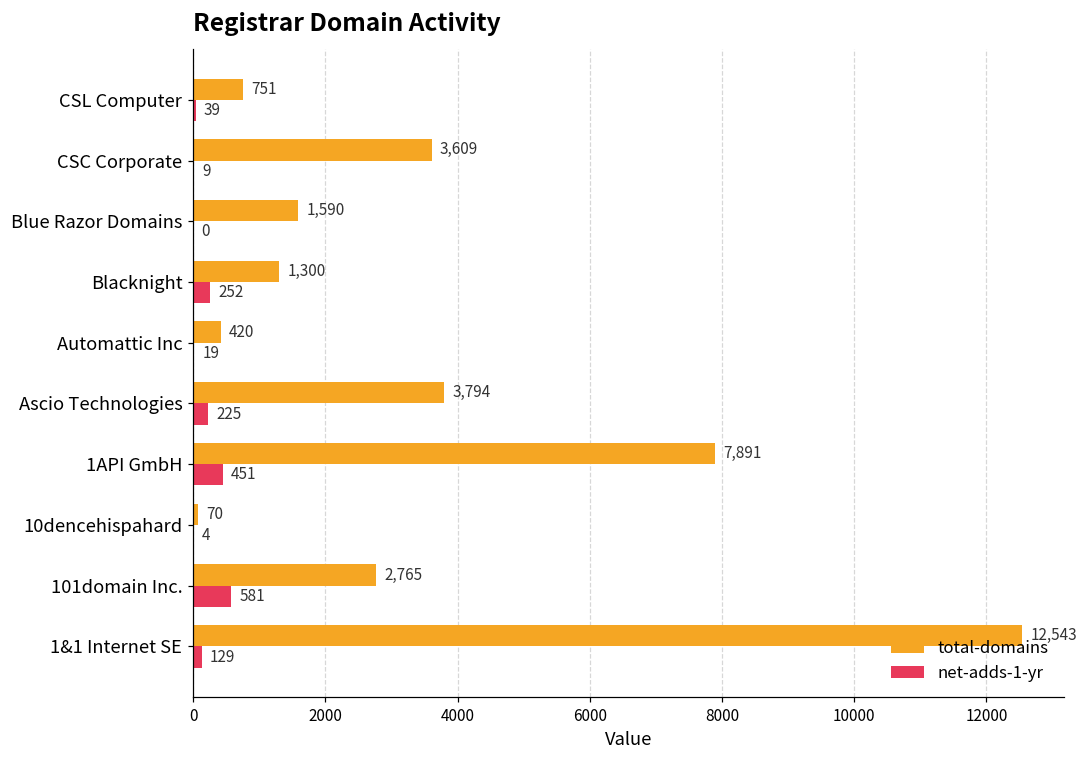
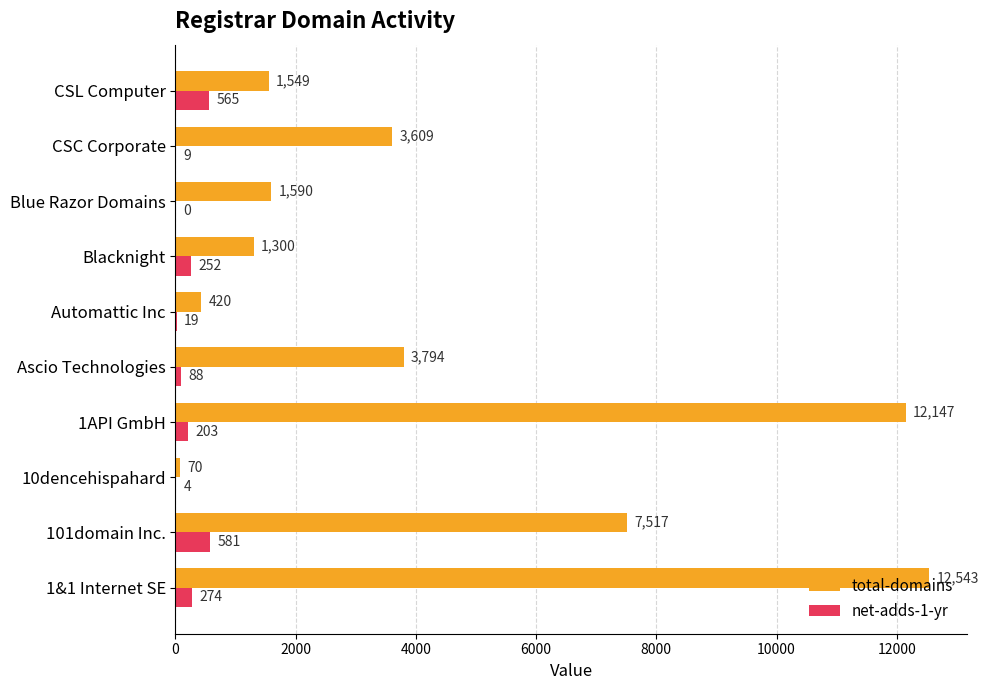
  {
    "total-domains": {
-     "CSL Computer": "751",
+     "CSL Computer": "1,549",
      "CSC Corporate": "3,609",
      "Blue Razor Domains": "1,590",
      "Blacknight": "1,300",
      "Automattic Inc": "420",
      "Ascio Technologies": "3,794",
-     "1API GmbH": "7,891",
+     "1API GmbH": "12,147",
      "10dencehispahard": "70",
-     "101domain Inc.": "2,765",
+     "101domain Inc.": "7,517",
      "1&1 Internet SE": "12,543"
    },
    "net-adds-1-yr": {
-     "CSL Computer": "39",
+     "CSL Computer": "565",
      "CSC Corporate": "9",
      "Blue Razor Domains": "0",
      "Blacknight": "252",
      "Automattic Inc": "19",
-     "Ascio Technologies": "225",
-     "1API GmbH": "451",
+     "Ascio Technologies": "88",
+     "1API GmbH": "203",
      "10dencehispahard": "4",
      "101domain Inc.": "581",
-     "1&1 Internet SE": "129"
+     "1&1 Internet SE": "274"
    }
  }
